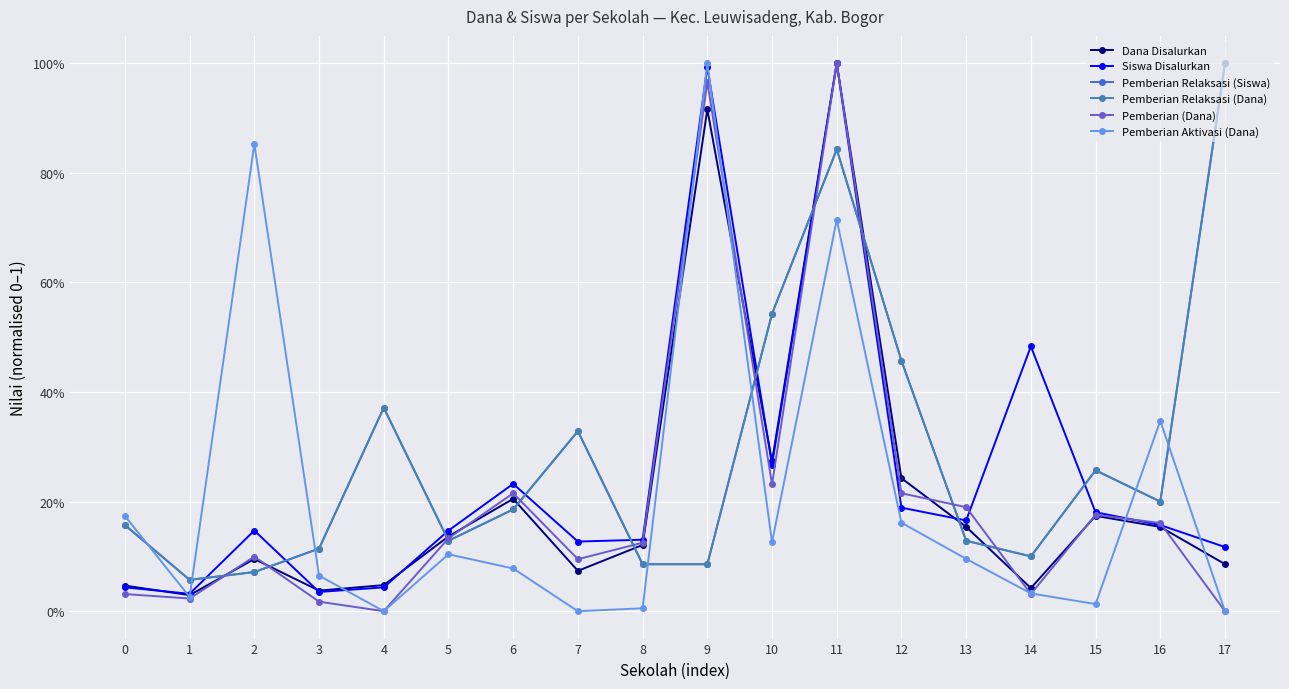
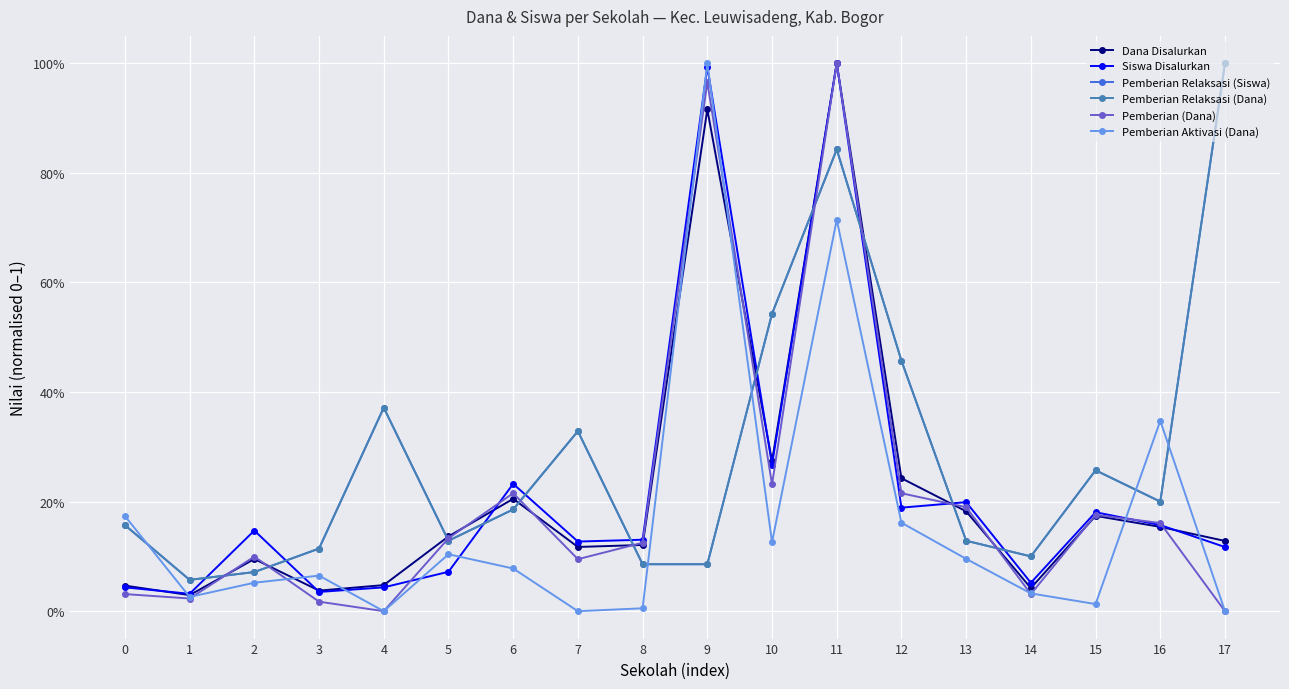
  {
    "Dana Disalurkan": {
      "6": "21%",
-     "7": "7%",
+     "7": "12%",
      "9": "92%",
      "10": "27%",
      "12": "24%",
-     "13": "15%",
+     "13": "18%",
      "14": "4%",
-     "17": "9%"
+     "17": "13%"
    },
    "Siswa Disalurkan": {
      "2": "15%",
-     "5": "15%",
+     "5": "7%",
      "6": "23%",
      "7": "13%",
      "8": "13%",
      "9": "99%",
      "10": "27%",
      "12": "19%",
-     "13": "17%",
-     "14": "48%",
+     "13": "20%",
+     "14": "5%",
      "15": "18%",
      "17": "12%"
    },
    "Pemberian Aktivasi (Dana)": {
      "0": "17%",
-     "2": "85%",
+     "2": "5%",
      "3": "6%",
      "5": "10%",
      "6": "8%",
      "7": "0%",
      "8": "1%",
      "9": "100%",
      "10": "13%",
      "11": "71%",
      "12": "16%",
      "13": "10%",
      "15": "1%",
      "16": "35%"
    }
  }
